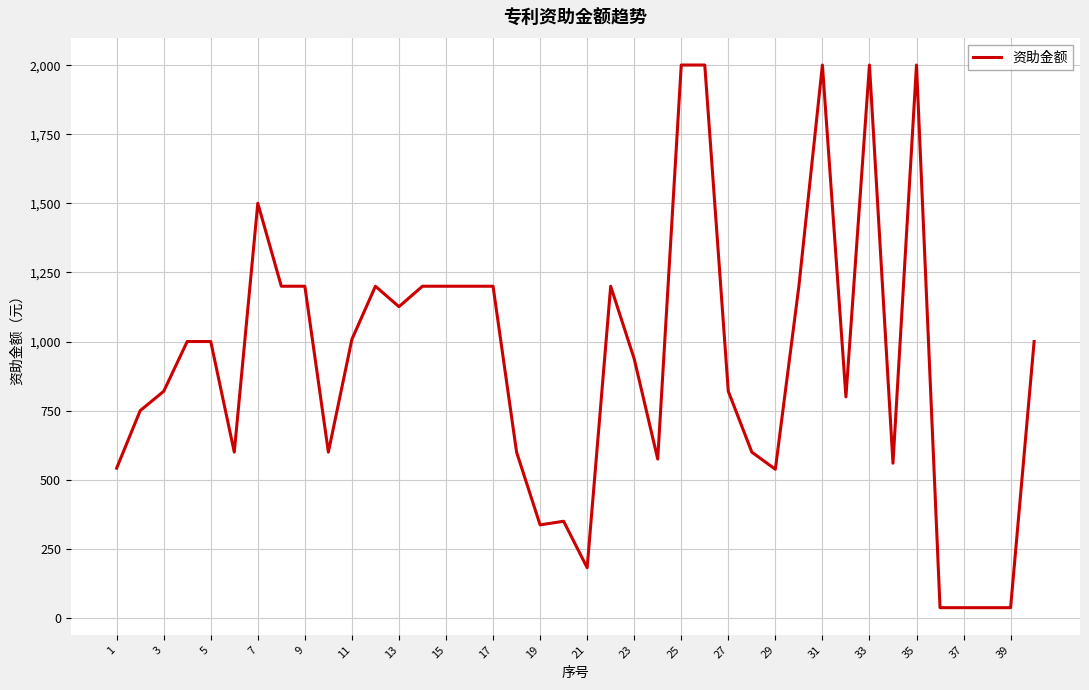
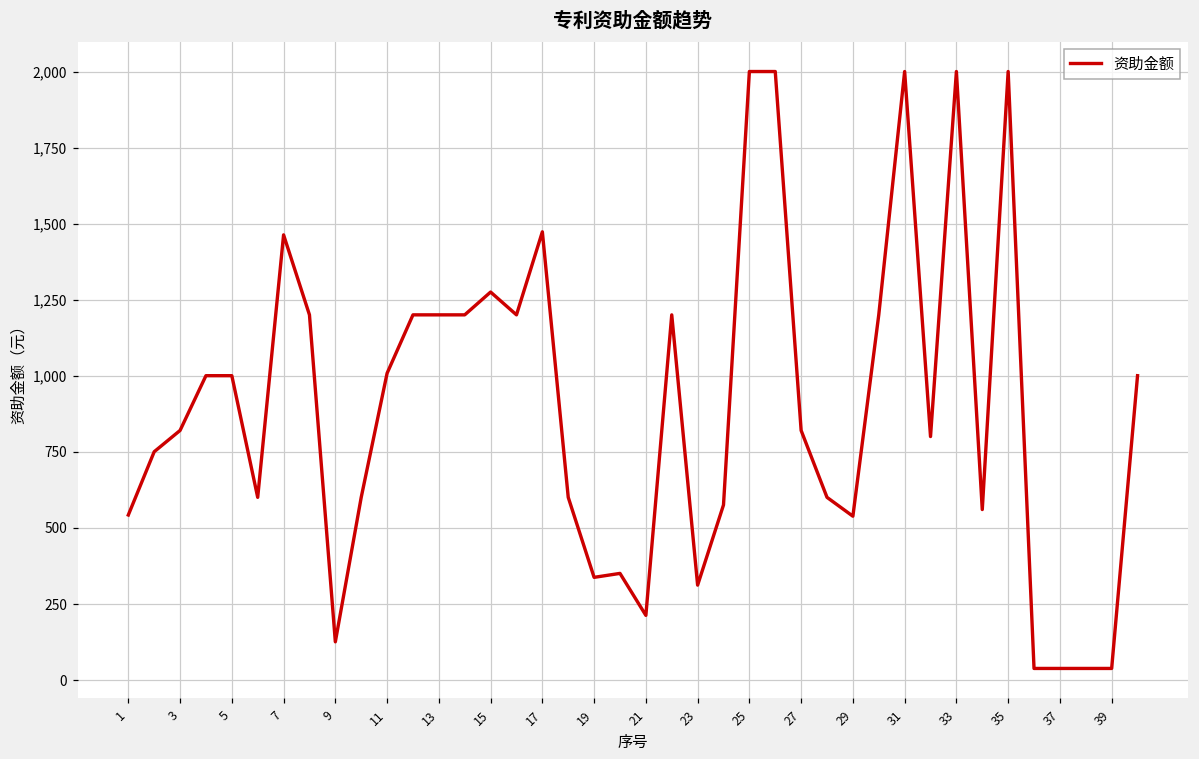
  {
    "1": "540",
    "3": "820",
    "5": "1,000",
-   "7": "1,500",
-   "9": "1,200",
+   "7": "1,460",
+   "9": "130",
    "11": "1,010",
-   "13": "1,130",
-   "15": "1,200",
-   "17": "1,200",
+   "13": "1,200",
+   "15": "1,280",
+   "17": "1,470",
    "19": "340",
-   "21": "180",
-   "23": "940",
+   "21": "210",
+   "23": "310",
    "25": "2,000",
    "27": "820",
    "29": "540",
    "31": "2,000",
    "33": "2,000",
    "35": "2,000",
    "37": "40",
    "39": "40"
  }
